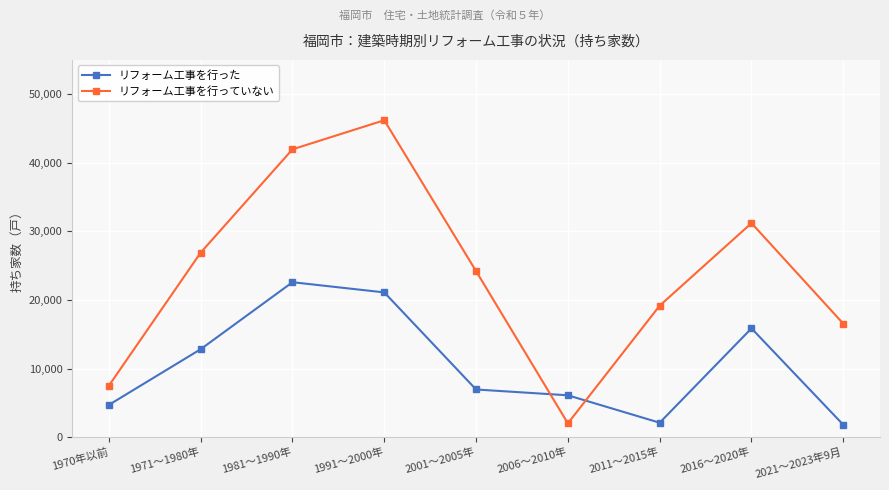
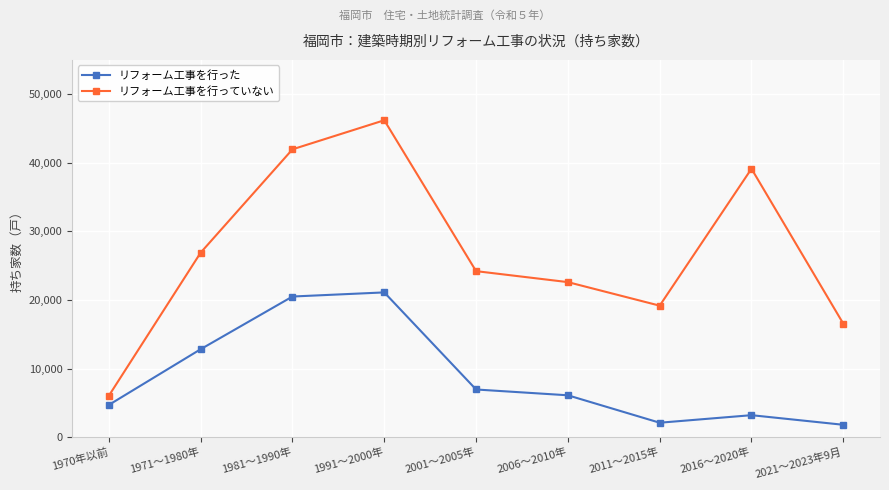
  {
    "リフォーム工事を行った": {
      "1970年以前": "5,000",
      "1971～1980年": "13,000",
-     "1981～1990年": "23,000",
+     "1981～1990年": "21,000",
      "1991～2000年": "21,000",
      "2001～2005年": "7,000",
      "2006～2010年": "6,000",
      "2011～2015年": "2,000",
-     "2016～2020年": "16,000",
+     "2016～2020年": "3,000",
      "2021～2023年9月": "2,000"
    },
    "リフォーム工事を行っていない": {
-     "1970年以前": "8,000",
+     "1970年以前": "6,000",
      "1971～1980年": "27,000",
      "1981～1990年": "42,000",
      "1991～2000年": "46,000",
      "2001～2005年": "24,000",
-     "2006～2010年": "2,000",
+     "2006～2010年": "23,000",
      "2011～2015年": "19,000",
-     "2016～2020年": "31,000",
+     "2016～2020年": "39,000",
      "2021～2023年9月": "17,000"
    }
  }
